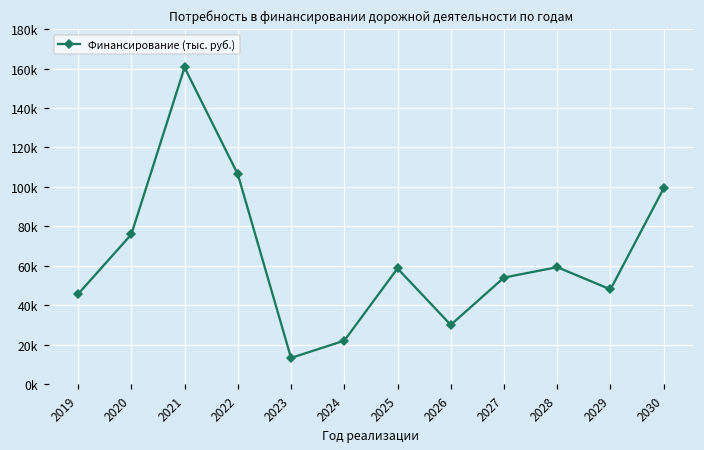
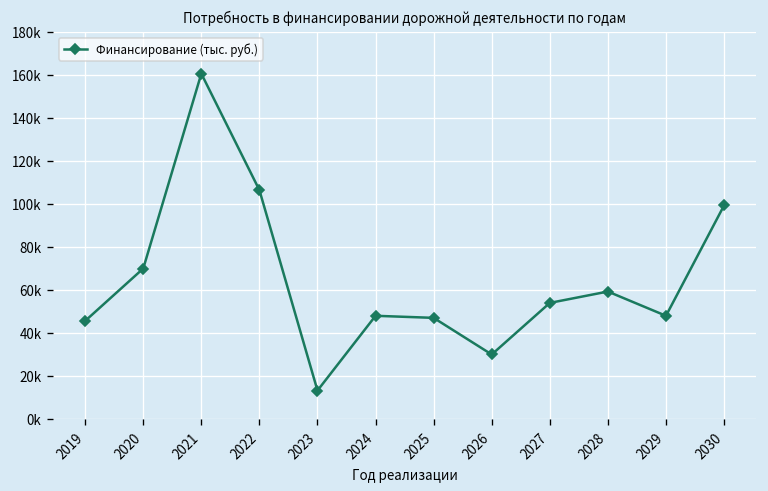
  {
    "2019": 46000,
-   "2020": 76000,
+   "2020": 70000,
    "2021": 161000,
    "2022": 106000,
    "2023": 13000,
-   "2024": 22000,
-   "2025": 59000,
+   "2024": 48000,
+   "2025": 47000,
    "2026": 30000,
    "2027": 54000,
    "2028": 59000,
    "2029": 48000,
    "2030": 99000
  }
